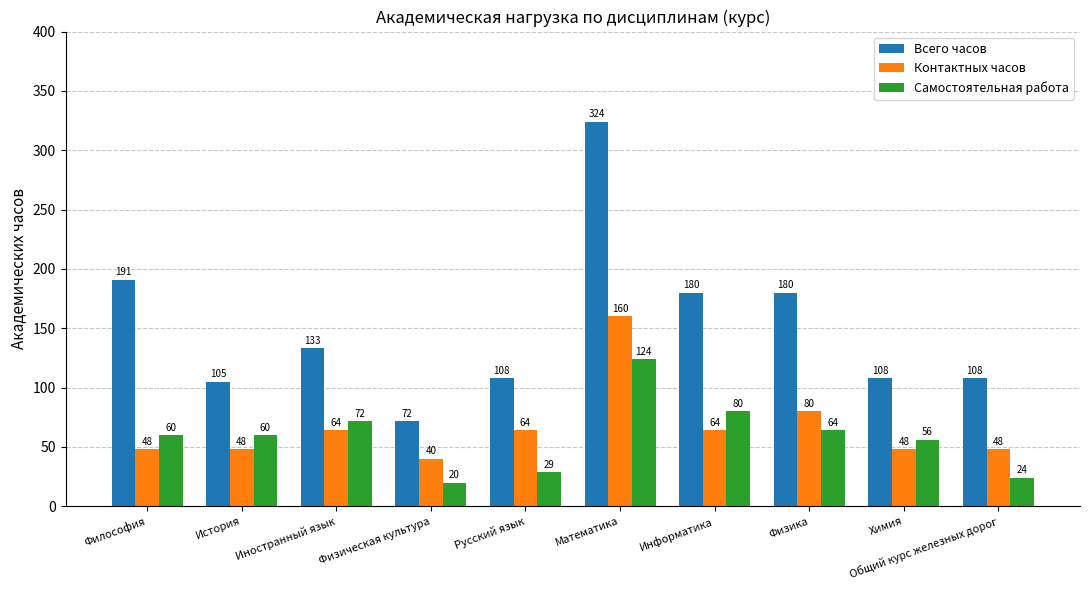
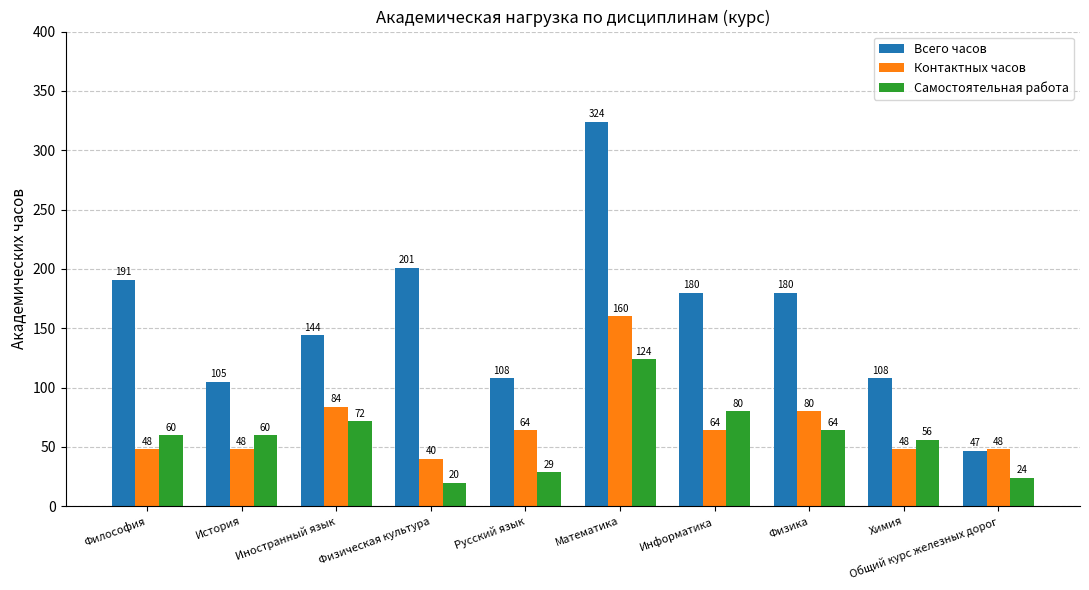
  {
    "Всего часов": {
      "Философия": 191,
      "История": 105,
-     "Иностранный язык": 133,
-     "Физическая культура": 72,
+     "Иностранный язык": 144,
+     "Физическая культура": 201,
      "Русский язык": 108,
      "Математика": 324,
      "Информатика": 180,
      "Физика": 180,
      "Химия": 108,
-     "Общий курс железных дорог": 108
+     "Общий курс железных дорог": 47
    },
    "Контактных часов": {
      "Философия": 48,
      "История": 48,
-     "Иностранный язык": 64,
+     "Иностранный язык": 84,
      "Физическая культура": 40,
      "Русский язык": 64,
      "Математика": 160,
      "Информатика": 64,
      "Физика": 80,
      "Химия": 48,
      "Общий курс железных дорог": 48
    },
    "Самостоятельная работа": {
      "Философия": 60,
      "История": 60,
      "Иностранный язык": 72,
      "Физическая культура": 20,
      "Русский язык": 29,
      "Математика": 124,
      "Информатика": 80,
      "Физика": 64,
      "Химия": 56,
      "Общий курс железных дорог": 24
    }
  }
